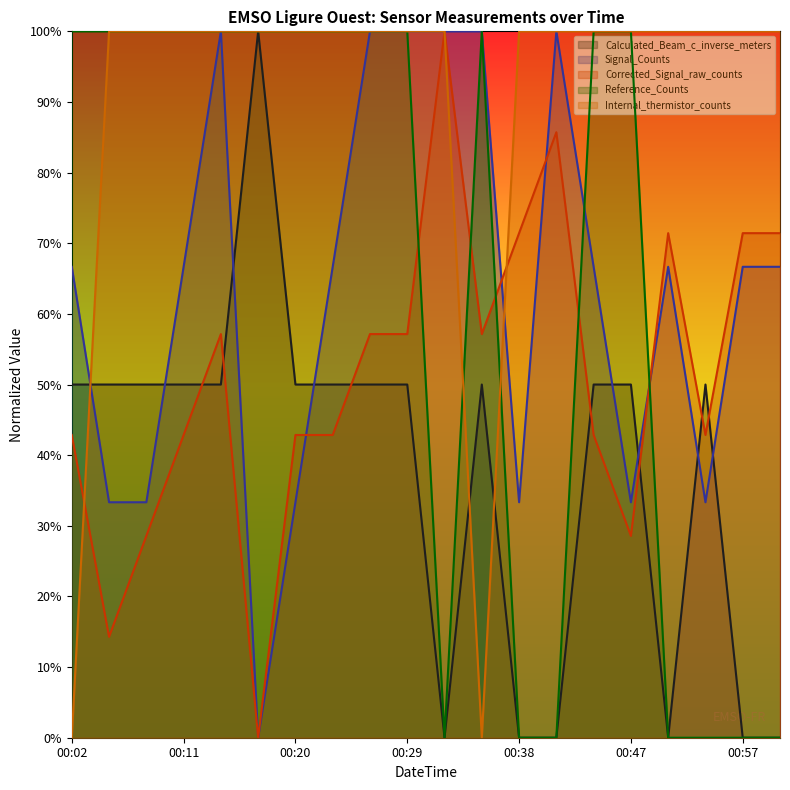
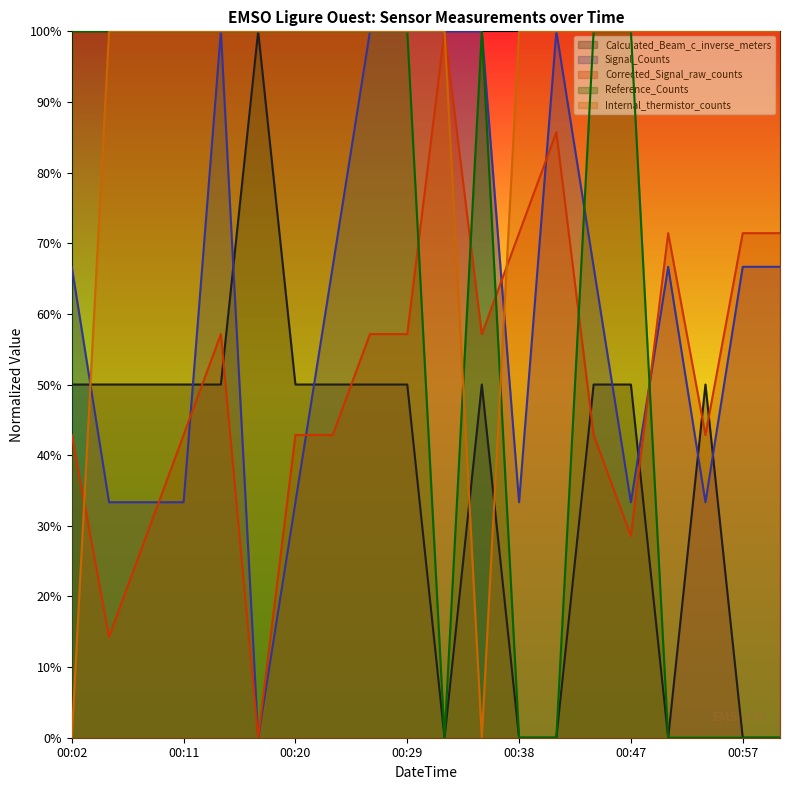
  {
    "Signal_Counts": {
      "00:02": "67%",
-     "00:11": "67%",
+     "00:11": "33%",
      "00:20": "33%",
      "00:38": "33%",
      "00:47": "33%",
      "00:57": "67%"
    }
  }
